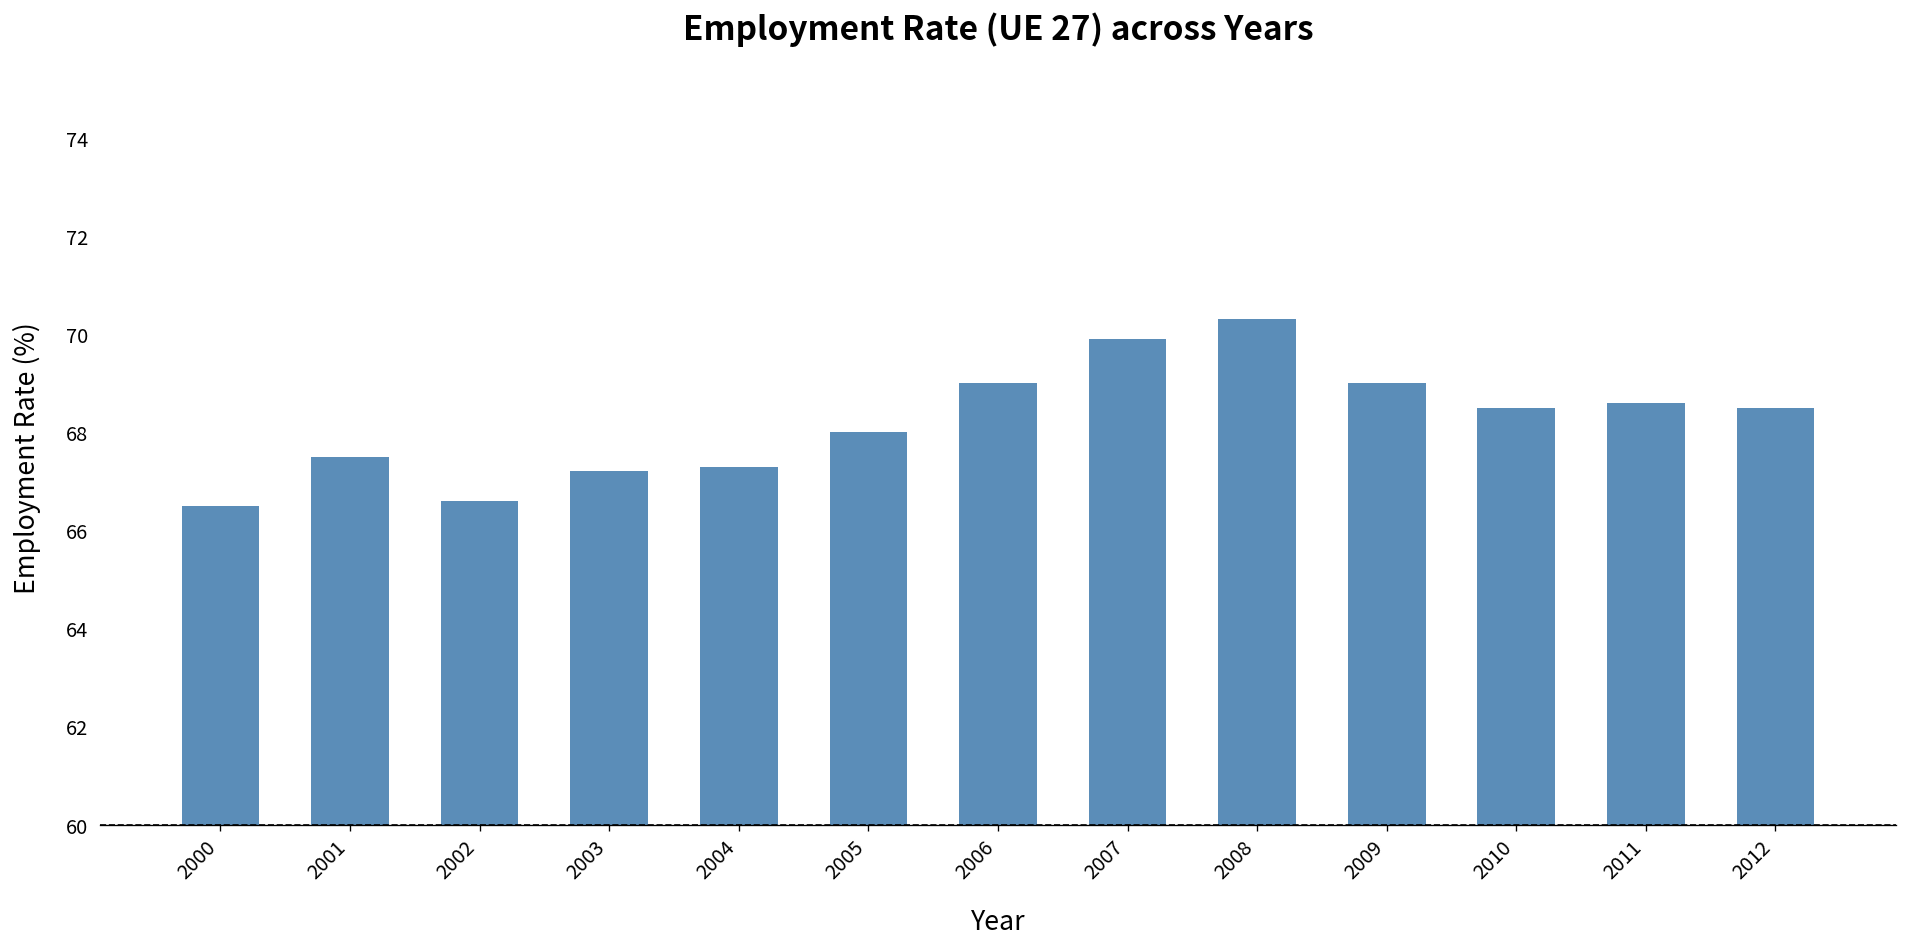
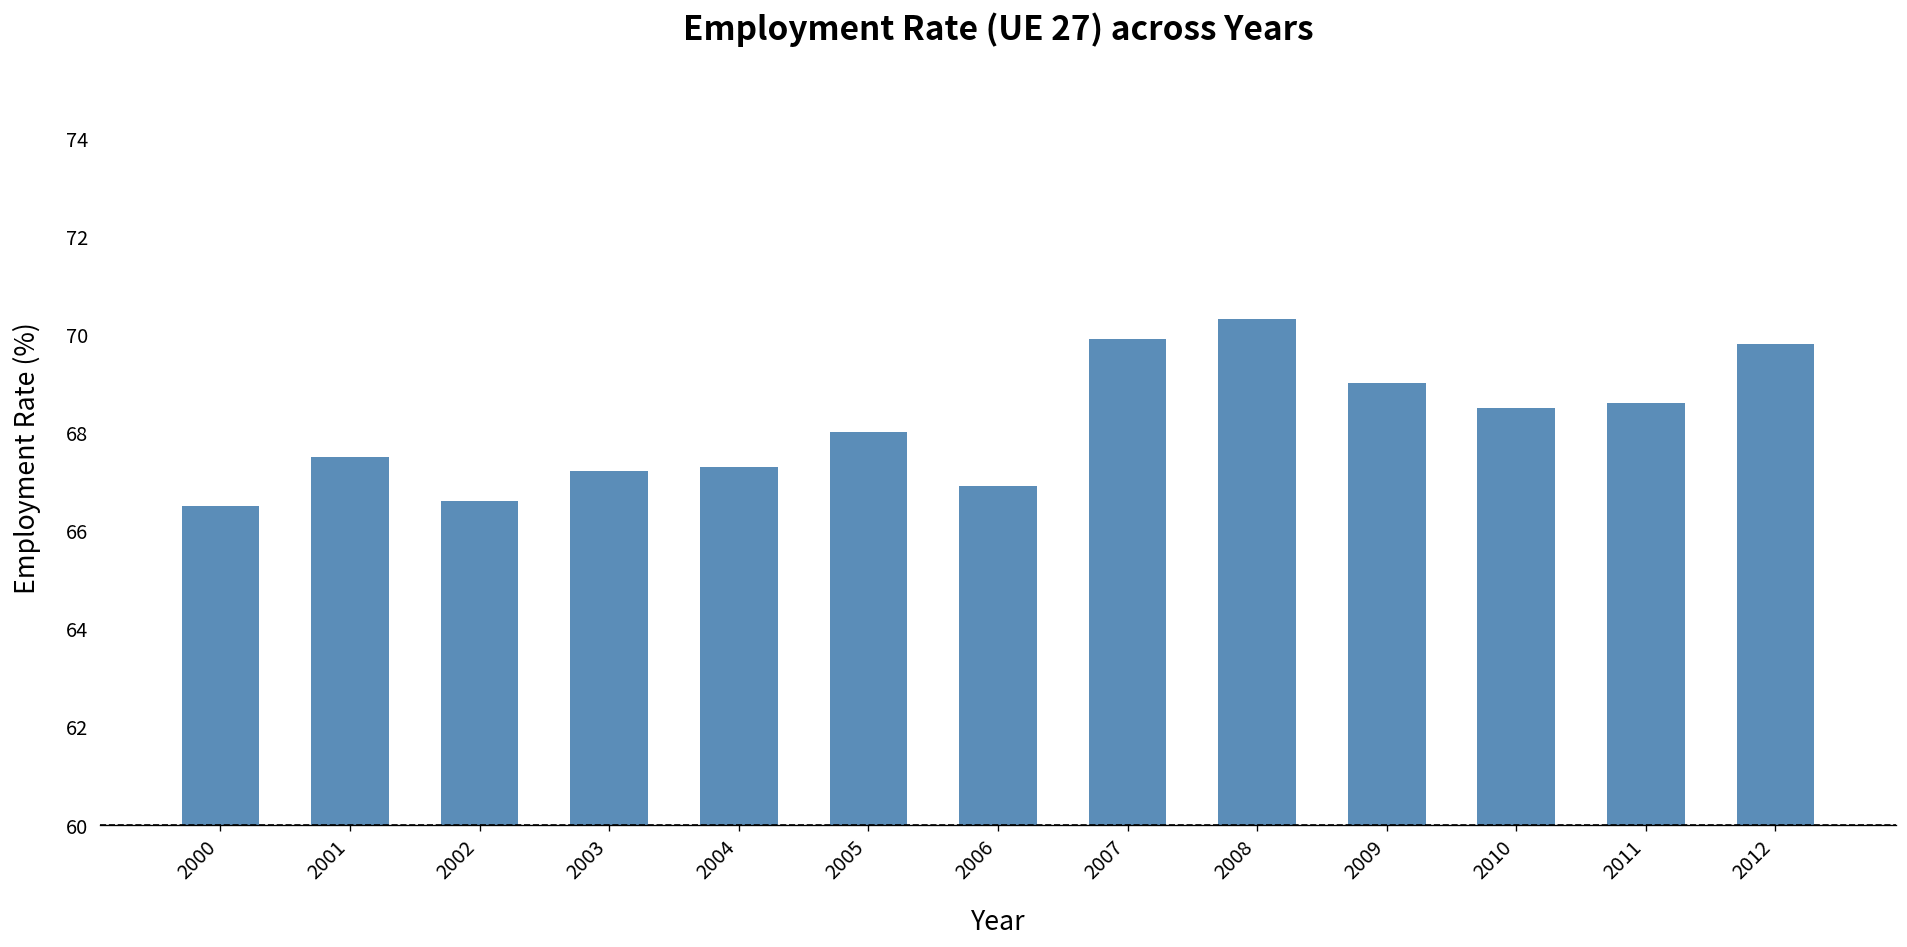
  {
    "2000": 66.5,
    "2001": 67.5,
    "2002": 66.6,
    "2003": 67.2,
    "2004": 67.3,
    "2005": 68.0,
-   "2006": 69.0,
+   "2006": 66.9,
    "2007": 69.9,
    "2008": 70.3,
    "2009": 69.0,
    "2010": 68.5,
    "2011": 68.6,
-   "2012": 68.5
+   "2012": 69.8
  }
